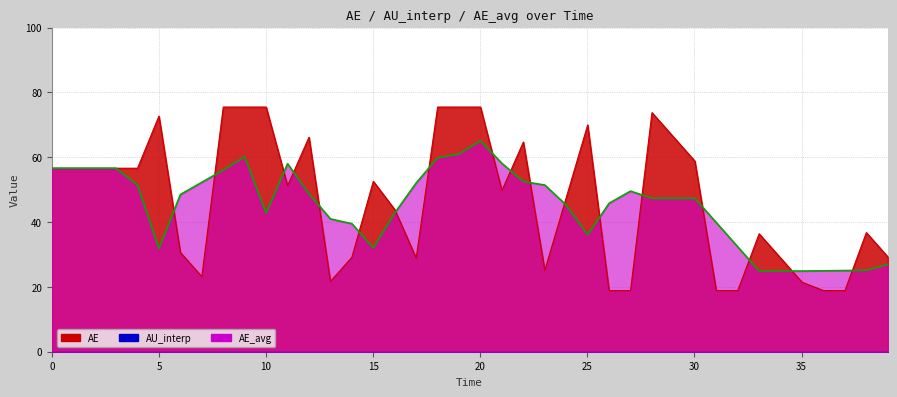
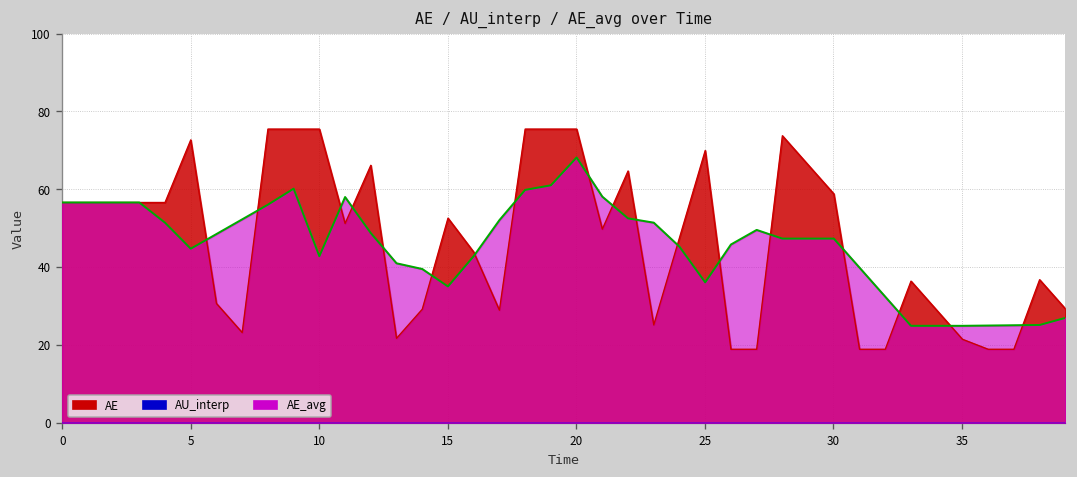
  {
    "AE": {
      "5": 73,
      "10": 75,
      "15": 53,
      "20": 75,
      "25": 70
    },
    "AU_interp": {
      "0": 0,
      "5": 0,
      "10": 0,
      "15": 0,
      "20": 0,
      "25": 0
    },
    "AE_avg": {
-     "5": 32,
+     "5": 45,
      "10": 43,
-     "15": 32,
-     "20": 65,
+     "15": 35,
+     "20": 68,
      "25": 36
    }
  }
